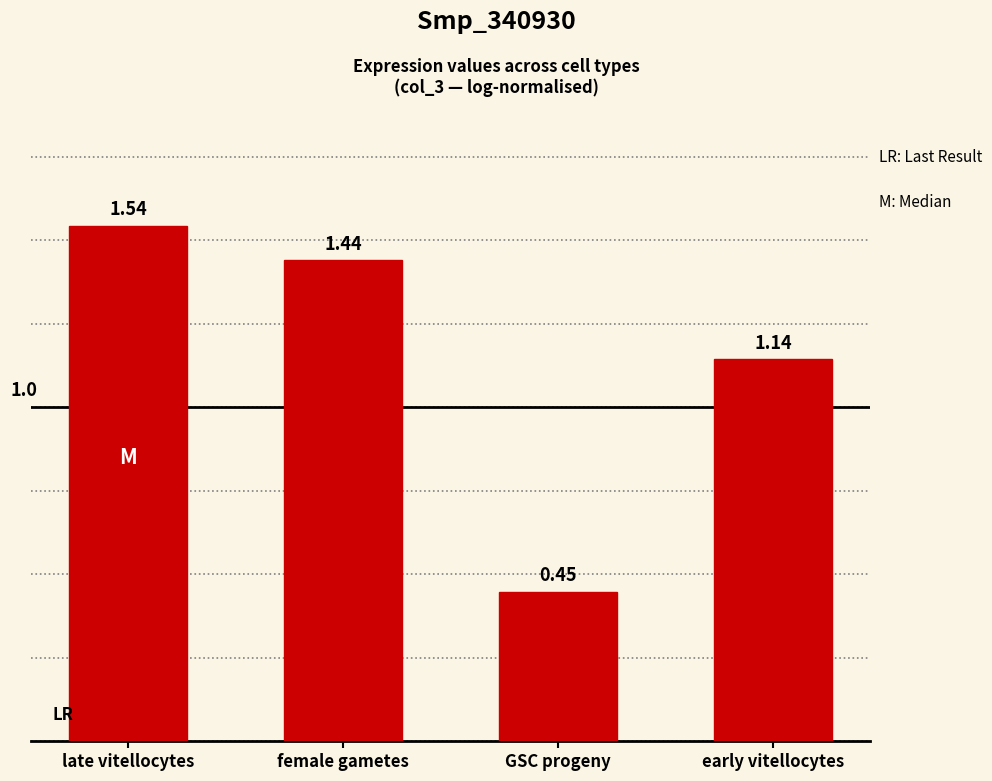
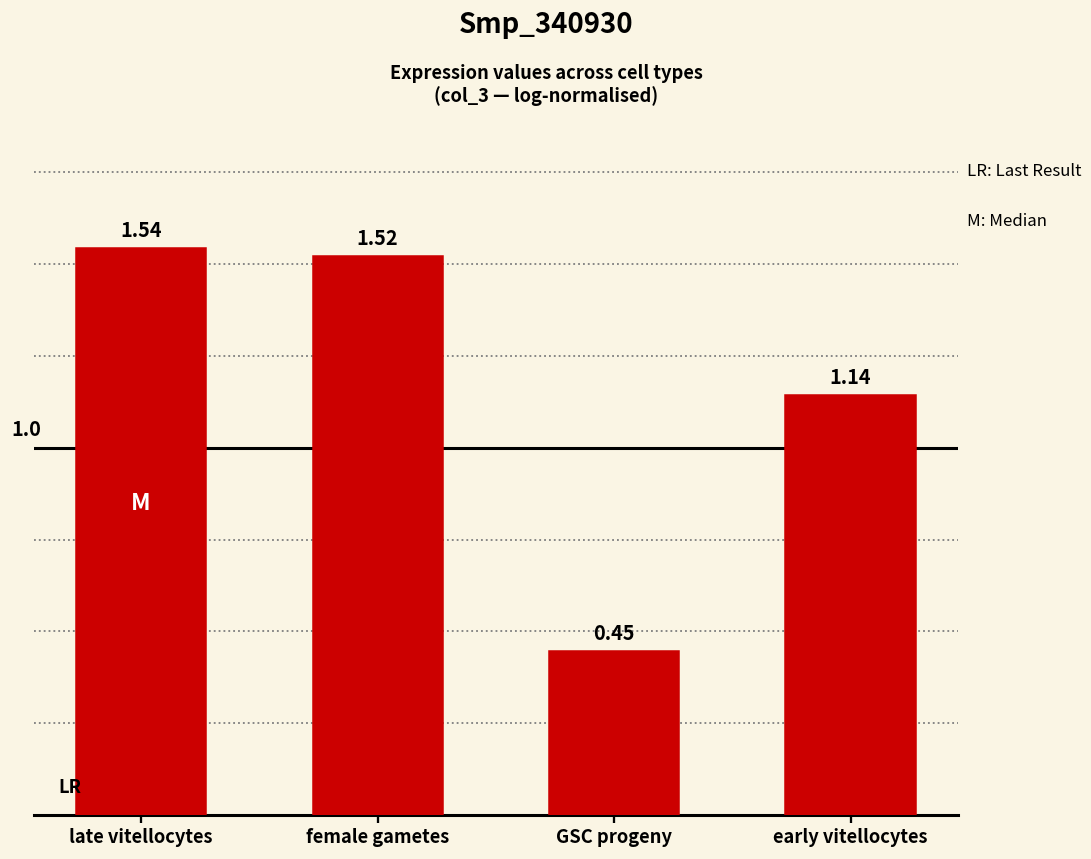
  {
    "late vitellocytes": 1.54,
-   "female gametes": 1.44,
+   "female gametes": 1.52,
    "GSC progeny": 0.45,
    "early vitellocytes": 1.14
  }
